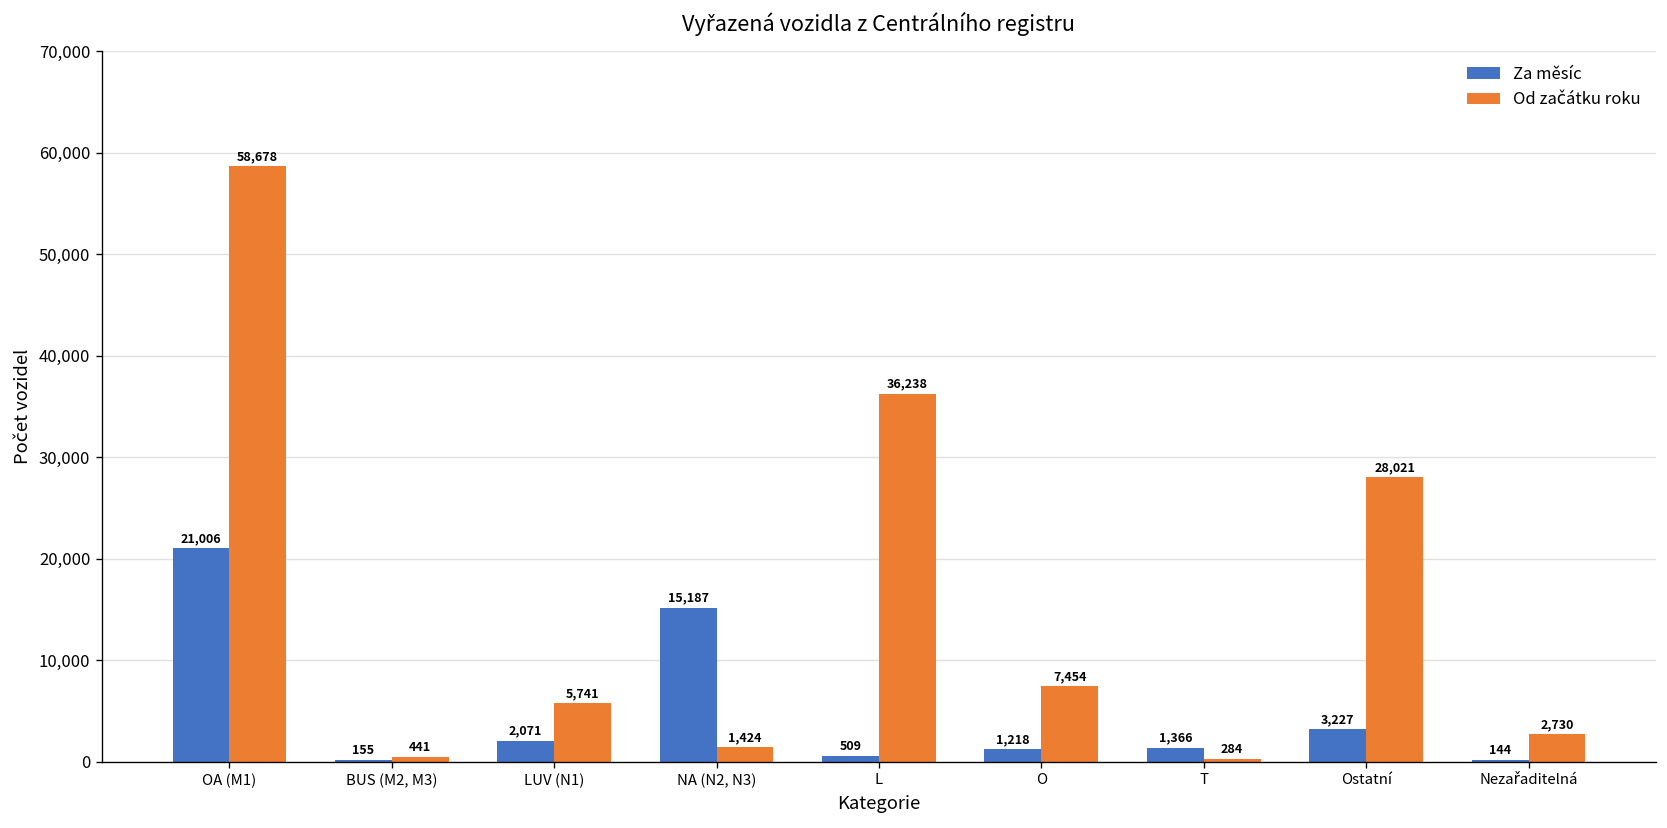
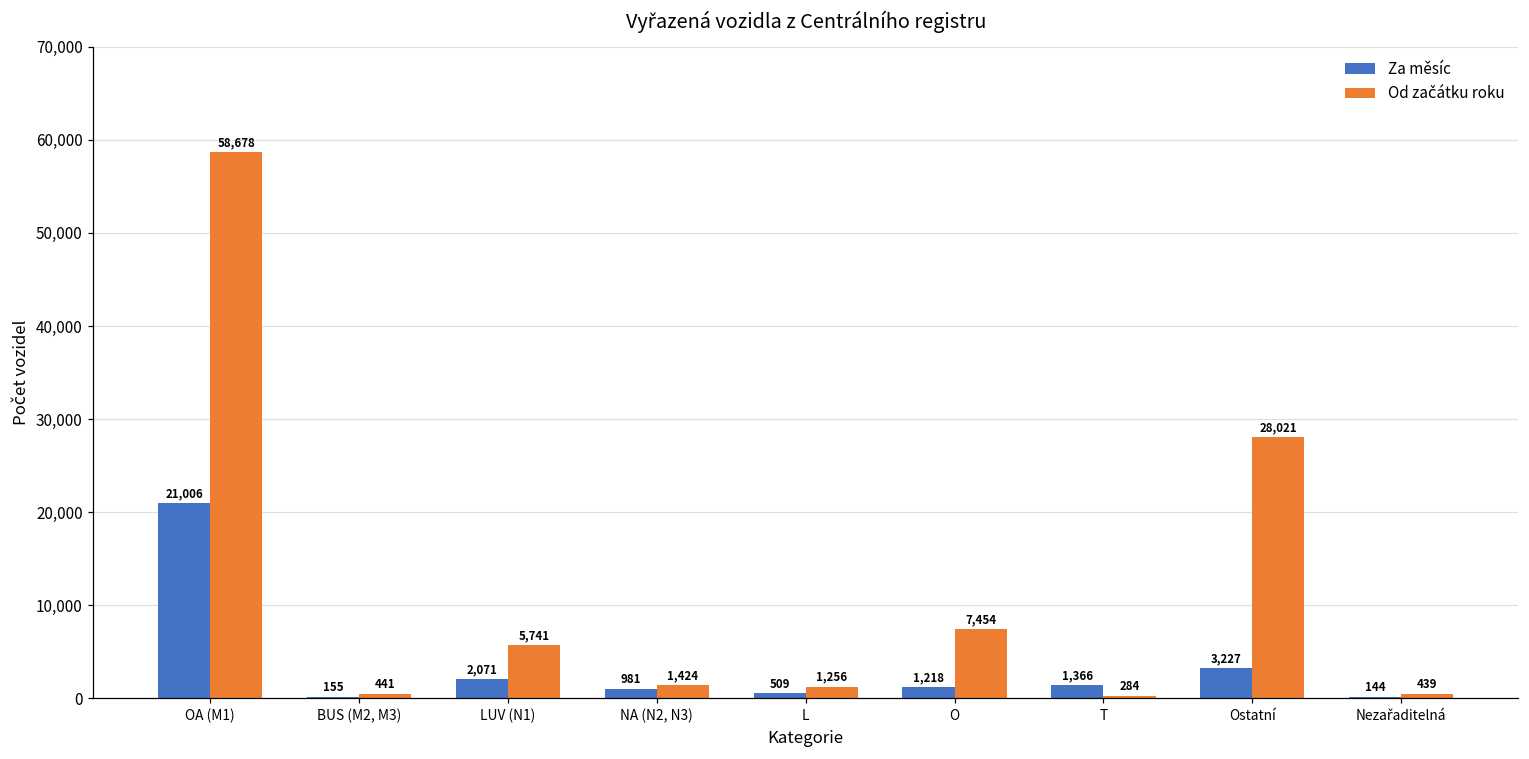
  {
    "Za měsíc": {
      "OA (M1)": "21,006",
      "BUS (M2, M3)": "155",
      "LUV (N1)": "2,071",
-     "NA (N2, N3)": "15,187",
+     "NA (N2, N3)": "981",
      "L": "509",
      "O": "1,218",
      "T": "1,366",
      "Ostatní": "3,227",
      "Nezařaditelná": "144"
    },
    "Od začátku roku": {
      "OA (M1)": "58,678",
      "BUS (M2, M3)": "441",
      "LUV (N1)": "5,741",
      "NA (N2, N3)": "1,424",
-     "L": "36,238",
+     "L": "1,256",
      "O": "7,454",
      "T": "284",
      "Ostatní": "28,021",
-     "Nezařaditelná": "2,730"
+     "Nezařaditelná": "439"
    }
  }
